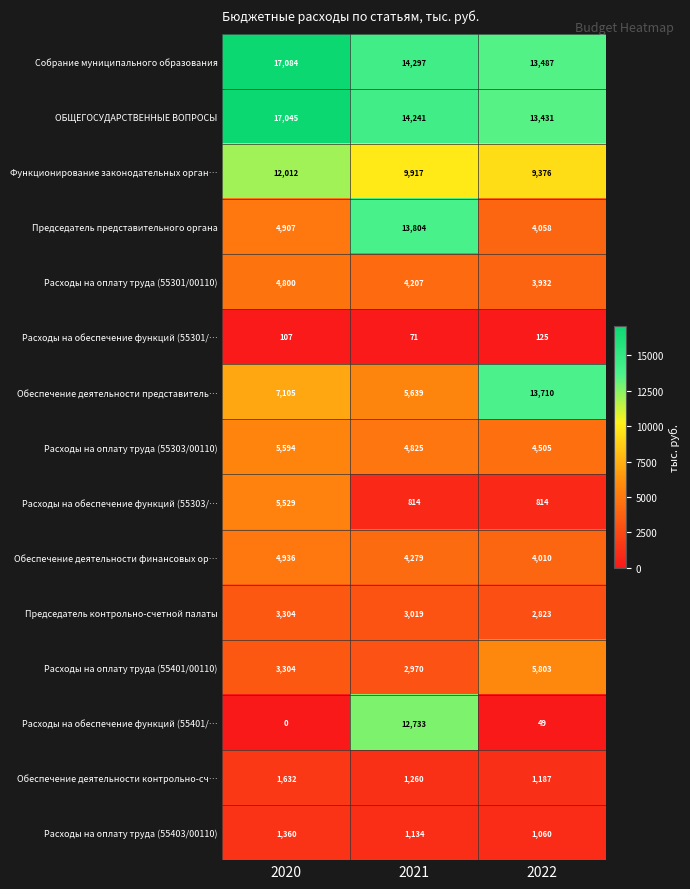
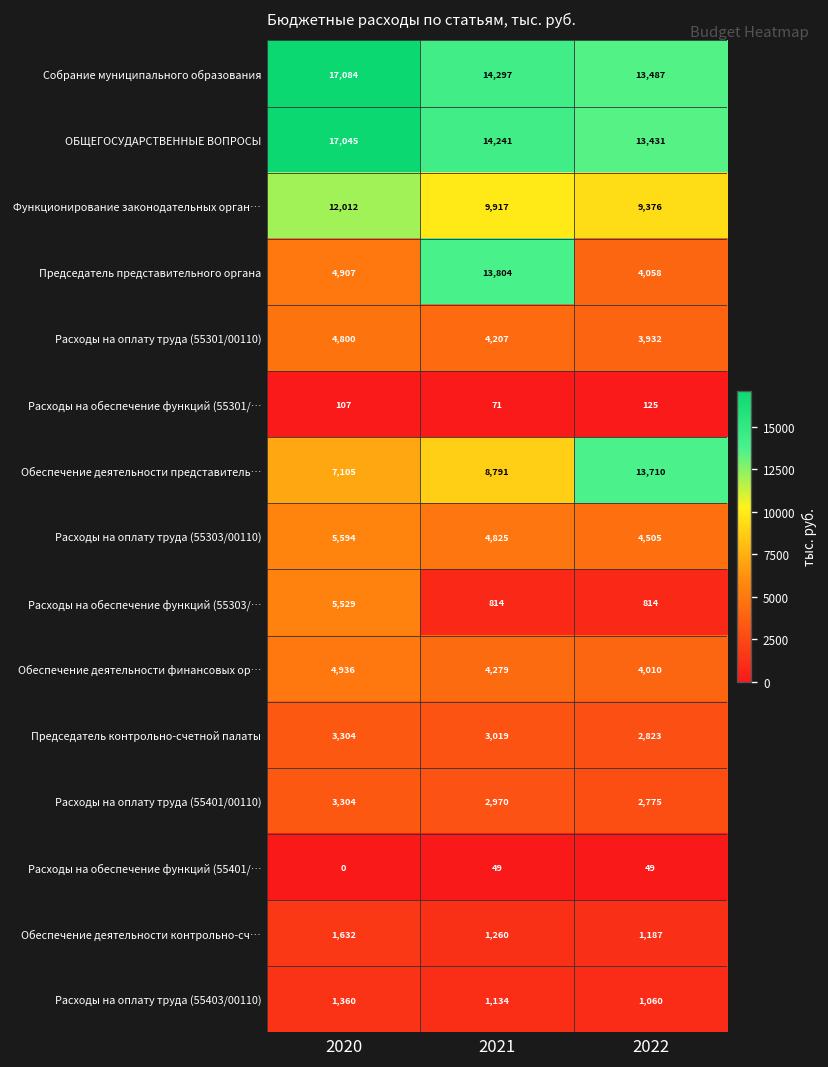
  {
    "Собрание муниципального образования": {
      "2020": "17,084",
      "2021": "14,297",
      "2022": "13,487"
    },
    "ОБЩЕГОСУДАРСТВЕННЫЕ ВОПРОСЫ": {
      "2020": "17,045",
      "2021": "14,241",
      "2022": "13,431"
    },
    "Функционирование законодательных орган…": {
      "2020": "12,012",
      "2021": "9,917",
      "2022": "9,376"
    },
    "Председатель представительного органа": {
      "2020": "4,907",
      "2021": "13,804",
      "2022": "4,058"
    },
    "Расходы на оплату труда (55301/00110)": {
      "2020": "4,800",
      "2021": "4,207",
      "2022": "3,932"
    },
    "Расходы на обеспечение функций (55301/…": {
      "2020": "107",
      "2021": "71",
      "2022": "125"
    },
    "Обеспечение деятельности представитель…": {
      "2020": "7,105",
-     "2021": "5,639",
+     "2021": "8,791",
      "2022": "13,710"
    },
    "Расходы на оплату труда (55303/00110)": {
      "2020": "5,594",
      "2021": "4,825",
      "2022": "4,505"
    },
    "Расходы на обеспечение функций (55303/…": {
      "2020": "5,529",
      "2021": "814",
      "2022": "814"
    },
    "Обеспечение деятельности финансовых ор…": {
      "2020": "4,936",
      "2021": "4,279",
      "2022": "4,010"
    },
    "Председатель контрольно-счетной палаты": {
      "2020": "3,304",
      "2021": "3,019",
      "2022": "2,823"
    },
    "Расходы на оплату труда (55401/00110)": {
      "2020": "3,304",
      "2021": "2,970",
-     "2022": "5,803"
+     "2022": "2,775"
    },
    "Расходы на обеспечение функций (55401/…": {
      "2020": "0",
-     "2021": "12,733",
+     "2021": "49",
      "2022": "49"
    },
    "Обеспечение деятельности контрольно-сч…": {
      "2020": "1,632",
      "2021": "1,260",
      "2022": "1,187"
    },
    "Расходы на оплату труда (55403/00110)": {
      "2020": "1,360",
      "2021": "1,134",
      "2022": "1,060"
    }
  }
